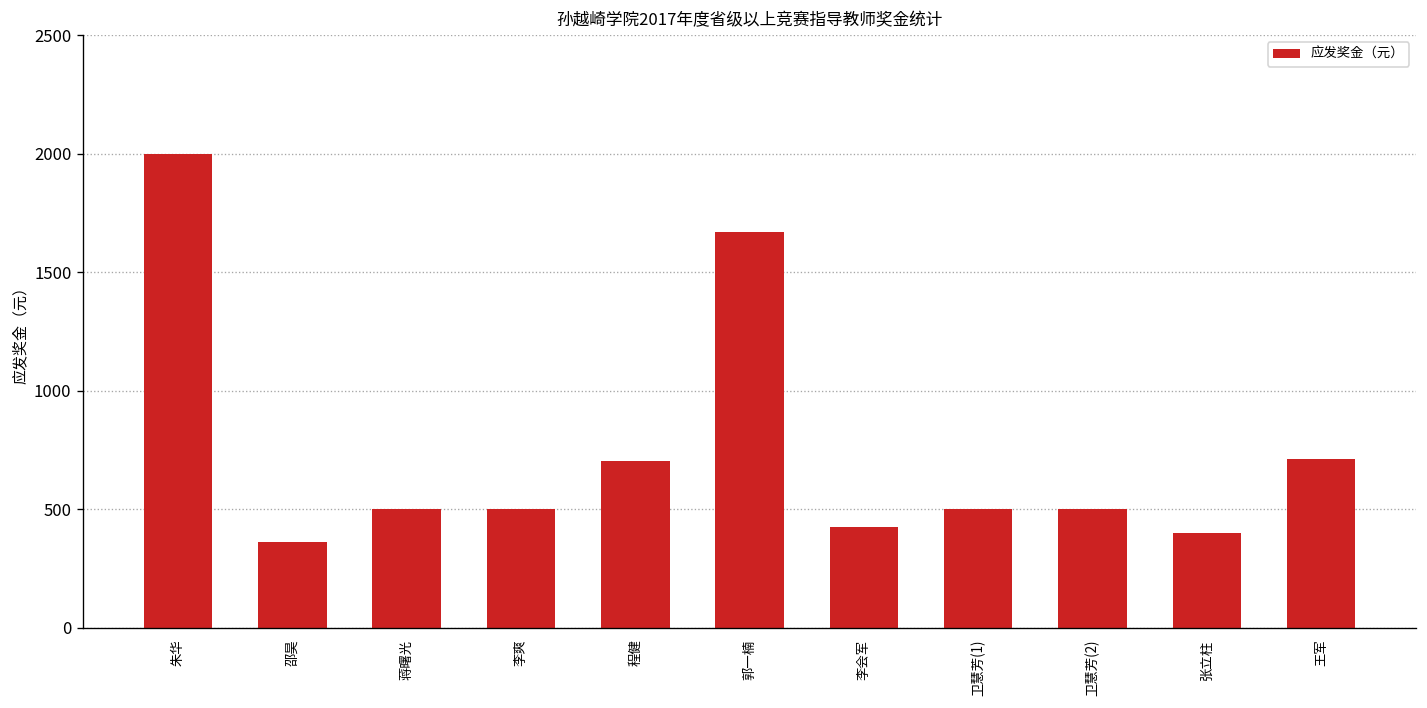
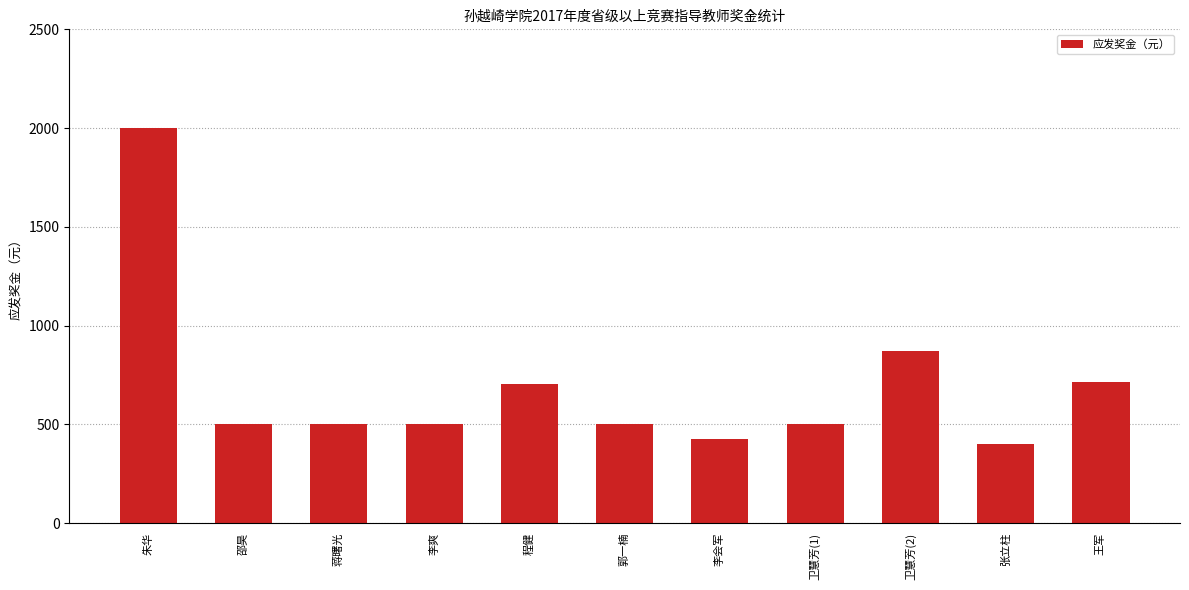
  {
    "朱华": 2000,
-   "邵昊": 360,
+   "邵昊": 500,
    "蒋曙光": 500,
    "李爽": 500,
    "程健": 700,
-   "郭一楠": 1670,
+   "郭一楠": 500,
    "李会军": 430,
    "卫慧芳(1)": 500,
-   "卫慧芳(2)": 500,
+   "卫慧芳(2)": 870,
    "张立柱": 400,
    "王军": 710
  }
